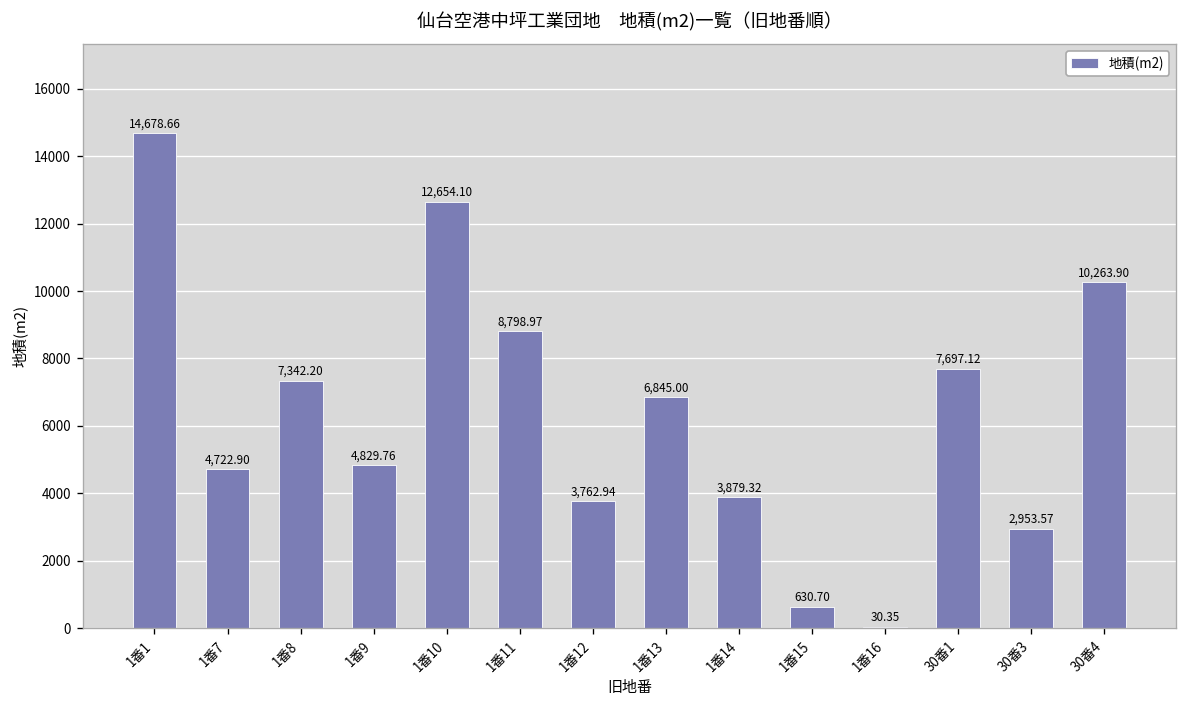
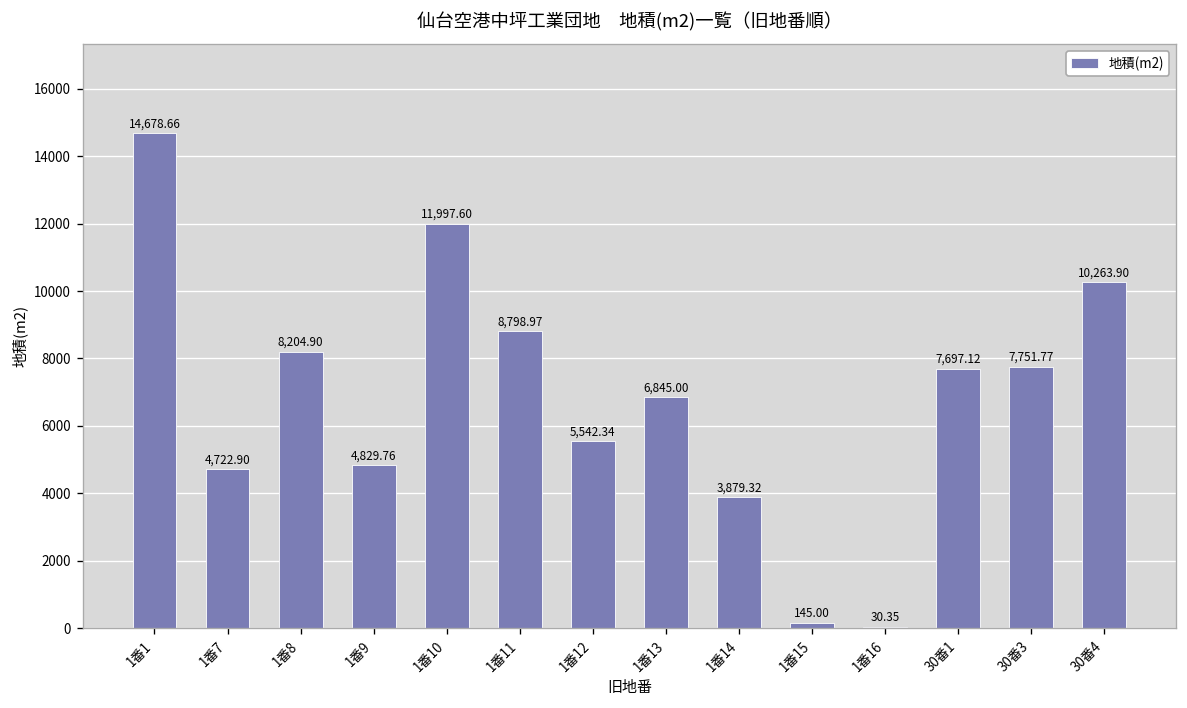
  {
    "1番1": "14,678.66",
    "1番7": "4,722.90",
-   "1番8": "7,342.20",
+   "1番8": "8,204.90",
    "1番9": "4,829.76",
-   "1番10": "12,654.10",
+   "1番10": "11,997.60",
    "1番11": "8,798.97",
-   "1番12": "3,762.94",
+   "1番12": "5,542.34",
    "1番13": "6,845.00",
    "1番14": "3,879.32",
-   "1番15": "630.70",
+   "1番15": "145.00",
    "1番16": "30.35",
    "30番1": "7,697.12",
-   "30番3": "2,953.57",
+   "30番3": "7,751.77",
    "30番4": "10,263.90"
  }
